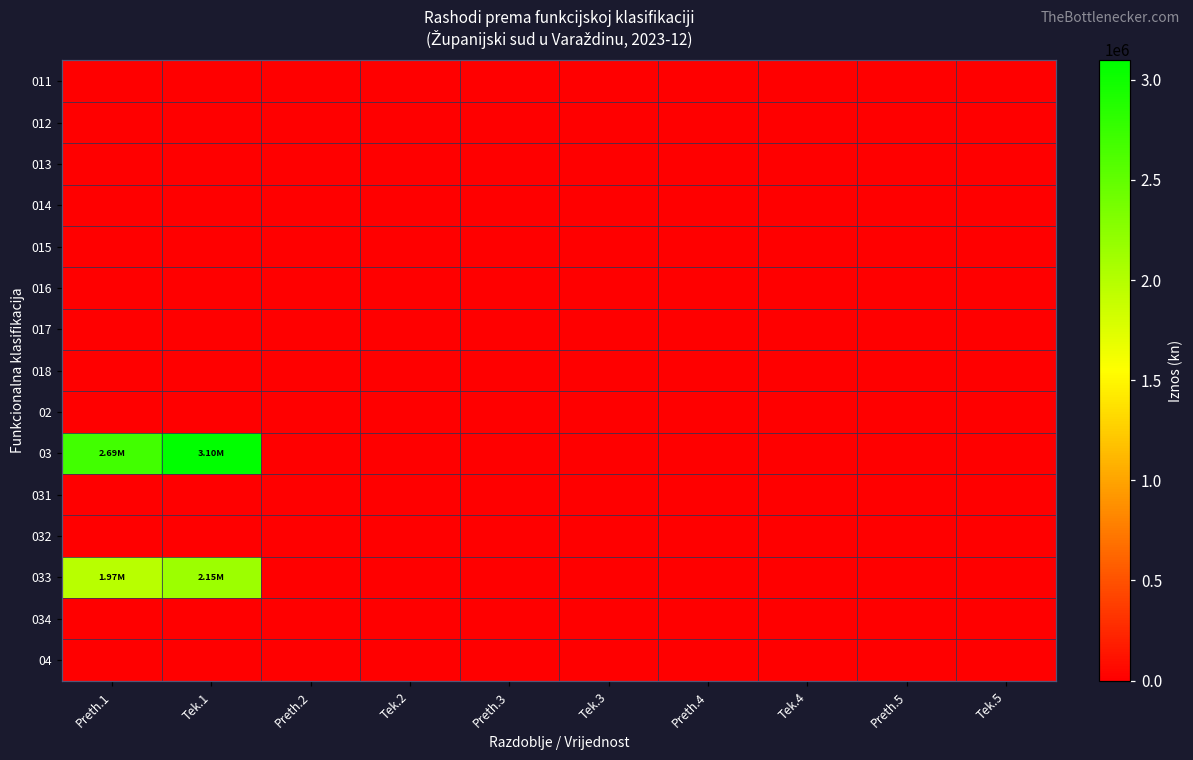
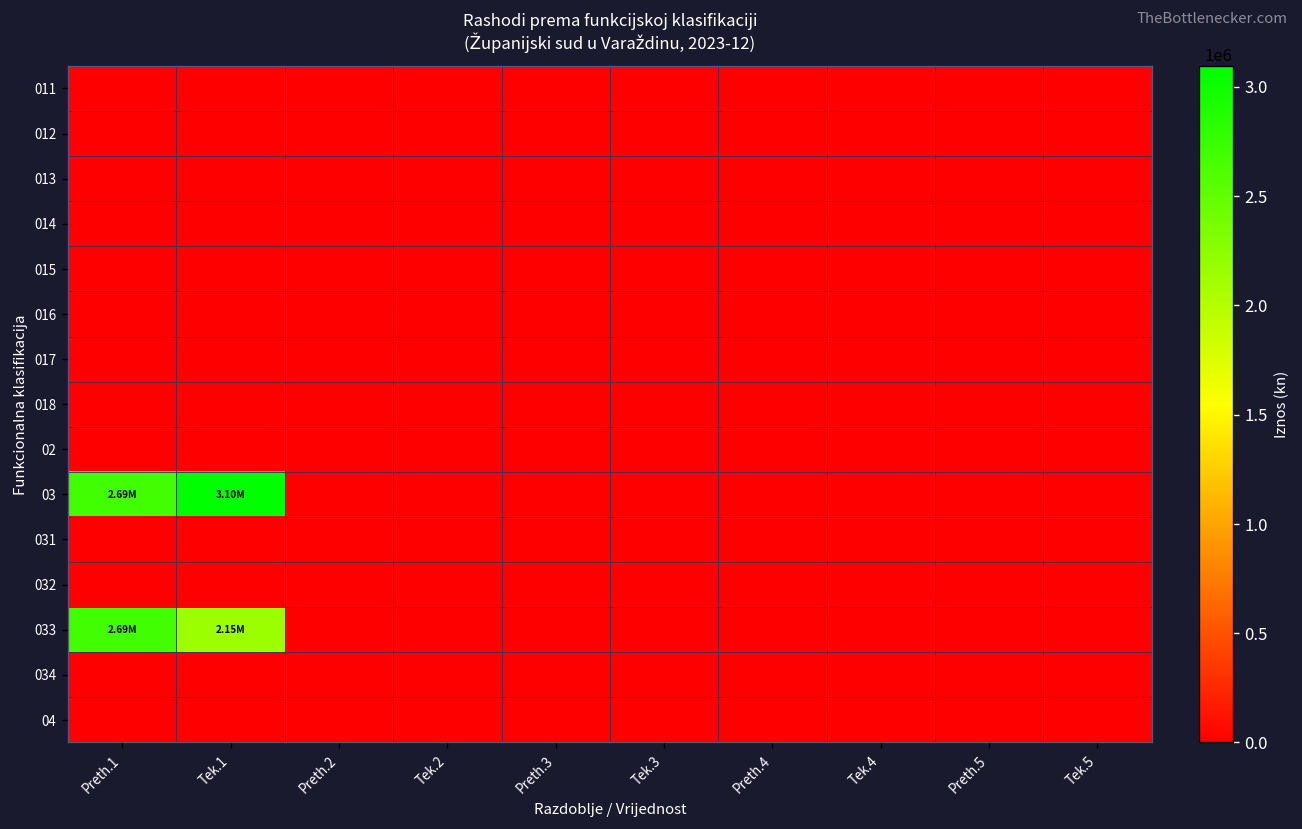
  {
    "03": {
      "Preth.1": "2.69M",
      "Tek.1": "3.10M"
    },
    "033": {
-     "Preth.1": "1.97M",
+     "Preth.1": "2.69M",
      "Tek.1": "2.15M"
    }
  }
